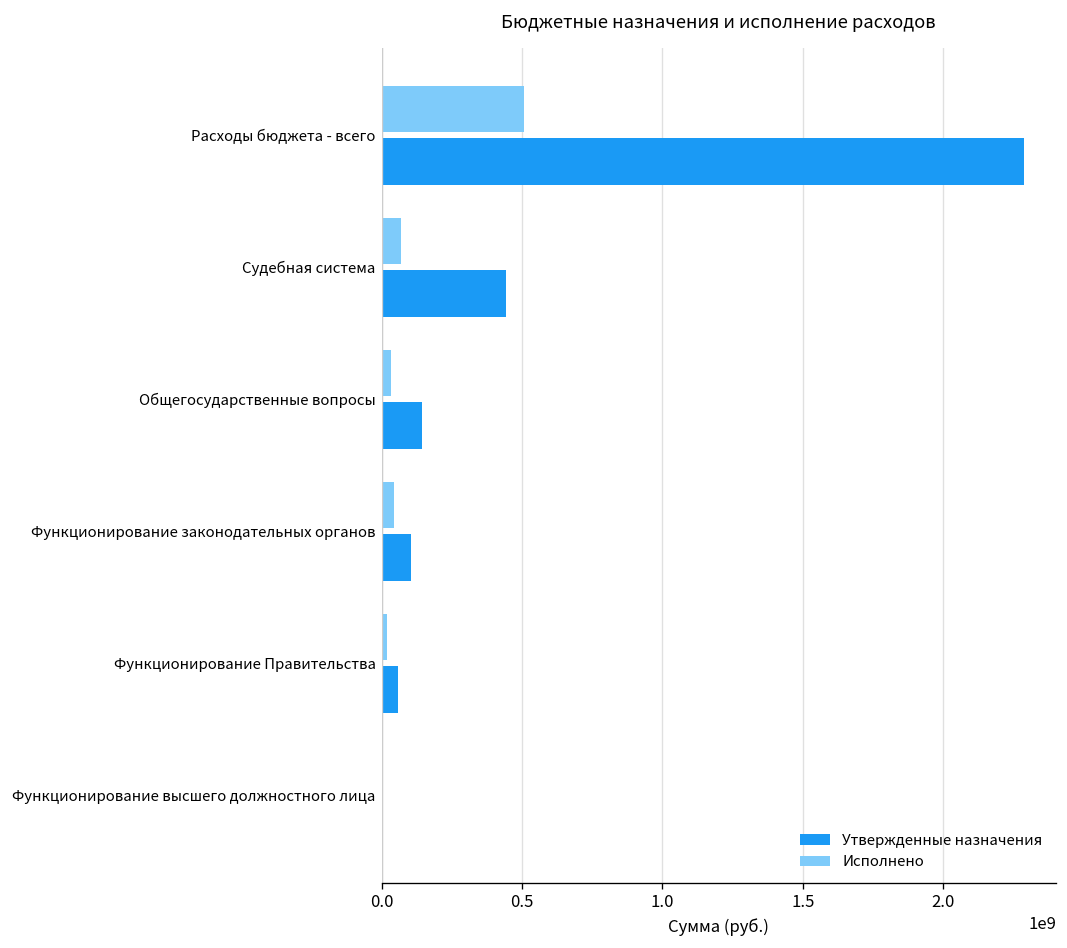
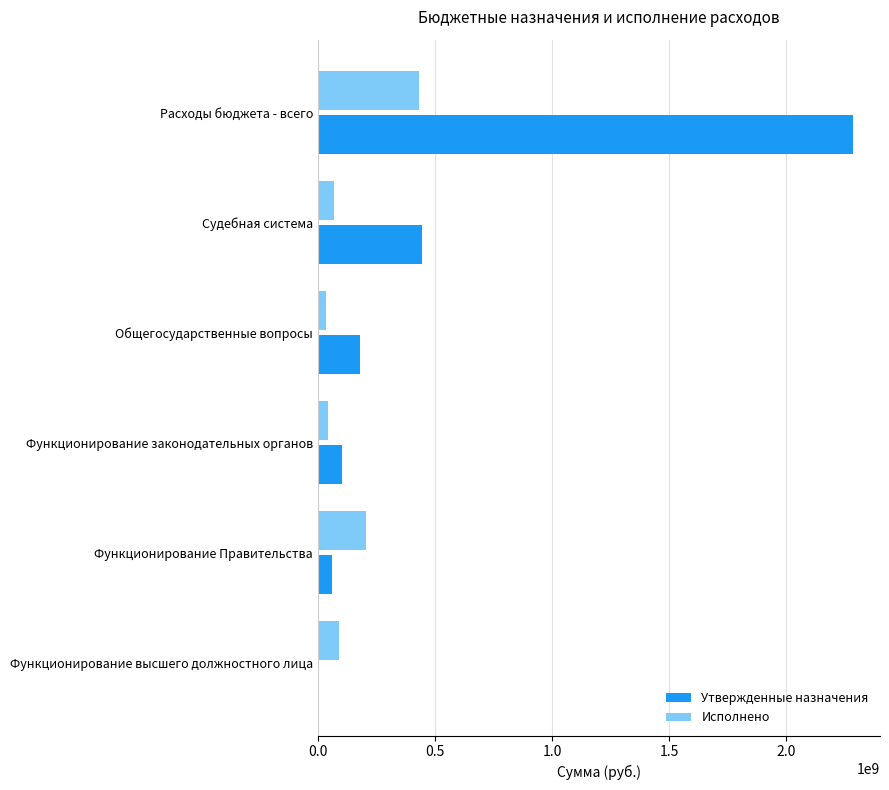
  {
    "Утвержденные назначения": {
      "Расходы бюджета - всего": 2290000000,
      "Судебная система": 440000000,
-     "Общегосударственные вопросы": 140000000,
+     "Общегосударственные вопросы": 180000000,
      "Функционирование законодательных органов": 100000000,
      "Функционирование Правительства": 60000000
    },
    "Исполнено": {
-     "Расходы бюджета - всего": 510000000,
+     "Расходы бюджета - всего": 430000000,
      "Судебная система": 70000000,
      "Общегосударственные вопросы": 30000000,
      "Функционирование законодательных органов": 40000000,
-     "Функционирование Правительства": 20000000,
-     "Функционирование высшего должностного лица": 0
+     "Функционирование Правительства": 200000000,
+     "Функционирование высшего должностного лица": 90000000
    }
  }
